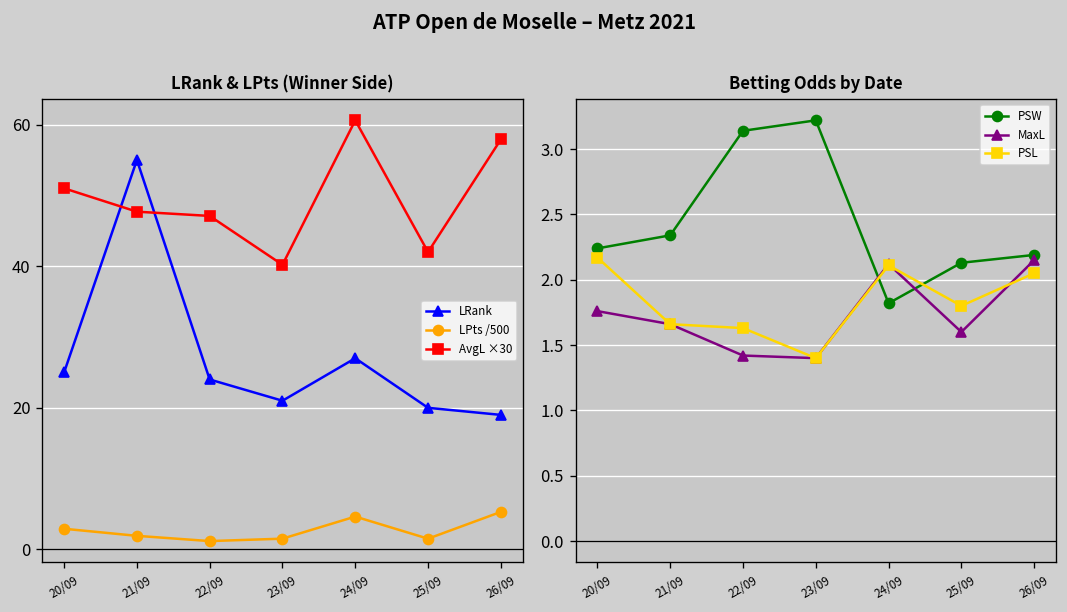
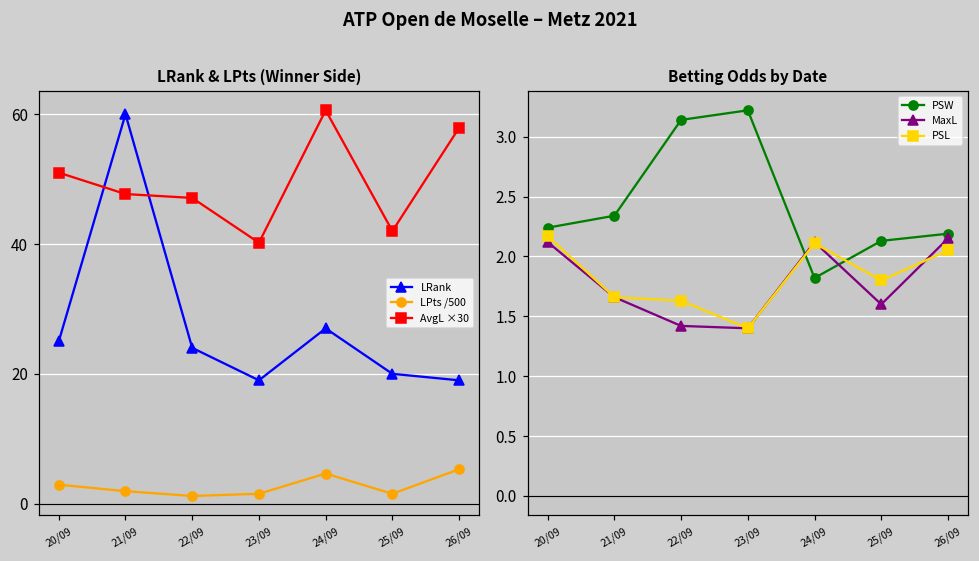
  {
    "LRank & LPts (Winner Side)": {
      "LRank": {
        "20/09": 25,
-       "21/09": 55,
+       "21/09": 60,
        "22/09": 24,
-       "23/09": 21,
+       "23/09": 19,
        "24/09": 27,
        "25/09": 20,
        "26/09": 19
      },
      "LPts /500": {
        "20/09": 3,
        "21/09": 2,
        "22/09": 1,
        "23/09": 2,
        "24/09": 5,
        "25/09": 2,
        "26/09": 5
      },
      "AvgL ×30": {
        "20/09": 51,
        "21/09": 48,
        "22/09": 47,
        "23/09": 40,
        "24/09": 61,
        "25/09": 42,
        "26/09": 58
      }
    },
    "Betting Odds by Date": {
      "PSW": {
        "20/09": 2.24,
        "21/09": 2.34,
        "22/09": 3.14,
        "23/09": 3.22,
        "24/09": 1.82,
        "25/09": 2.13,
        "26/09": 2.19
      },
      "MaxL": {
-       "20/09": 1.76,
+       "20/09": 2.12,
        "22/09": 1.42,
        "25/09": 1.60,
        "26/09": 2.15
      },
      "PSL": {
        "20/09": 2.17,
        "22/09": 1.63,
        "25/09": 1.80,
        "26/09": 2.05
      }
    }
  }
